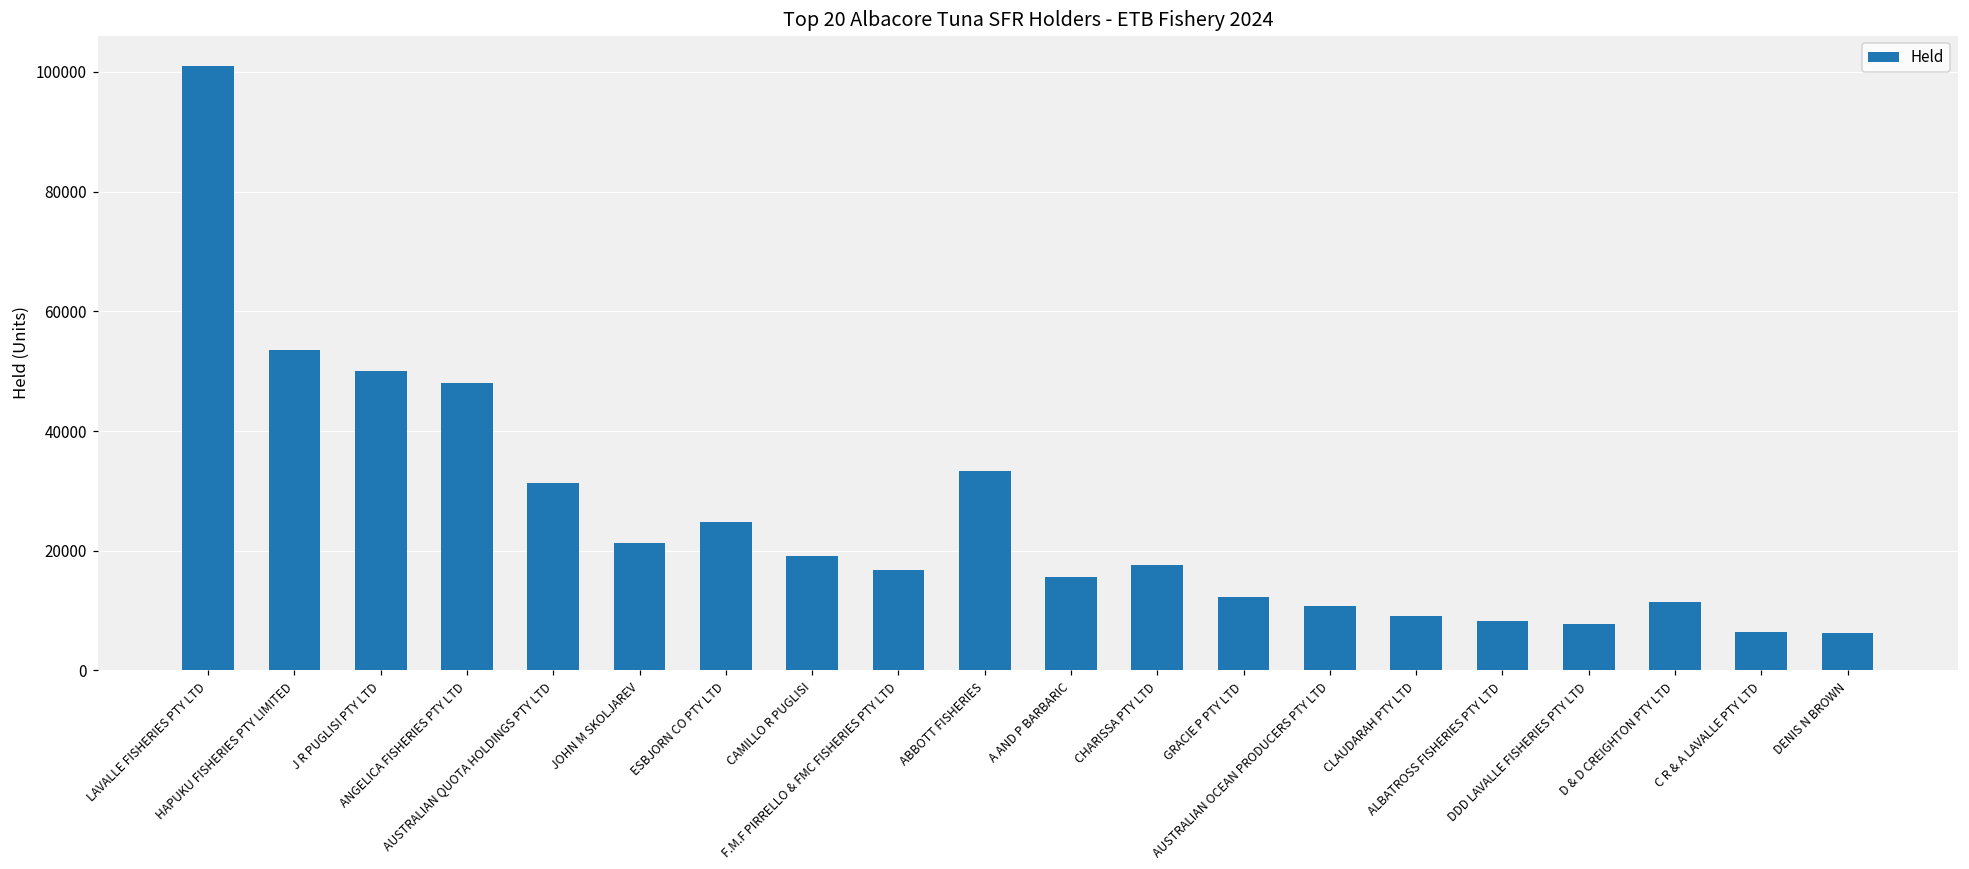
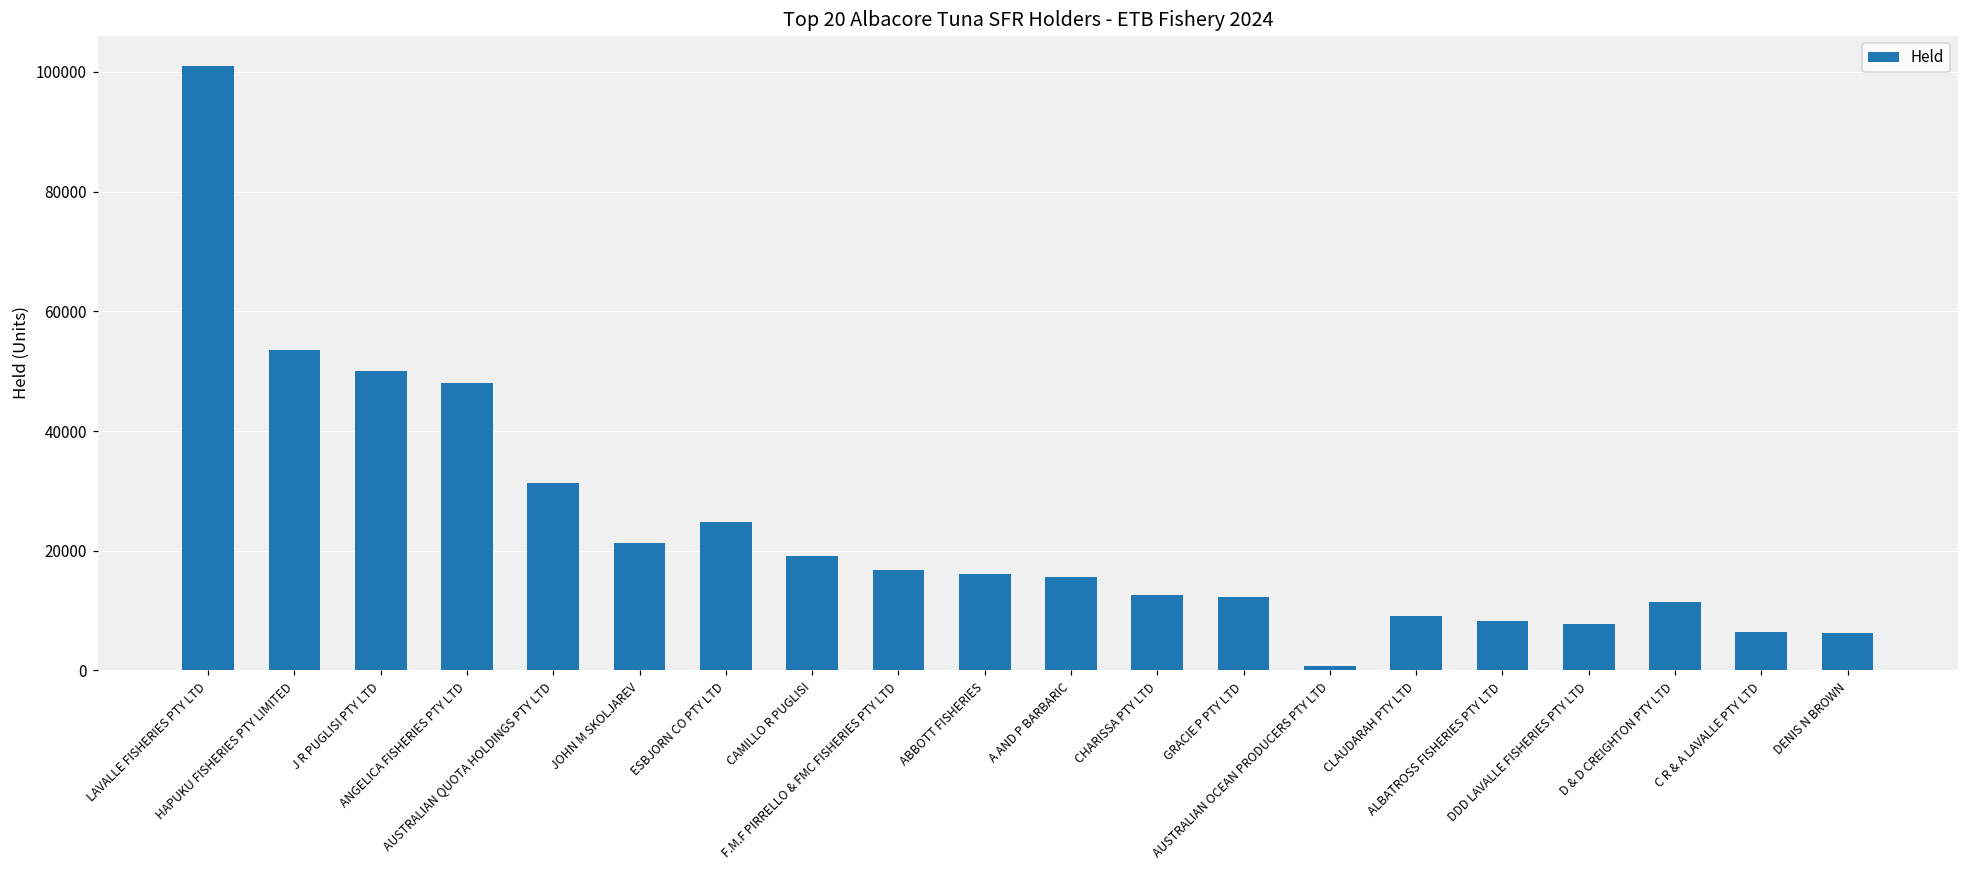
  {
    "LAVALLE FISHERIES PTY LTD": 101000,
    "HAPUKU FISHERIES PTY LIMITED": 54000,
    "J R PUGLISI PTY LTD": 50000,
    "ANGELICA FISHERIES PTY LTD": 48000,
    "AUSTRALIAN QUOTA HOLDINGS PTY LTD": 31000,
    "JOHN M SKOLJAREV": 21000,
    "ESBJORN CO PTY LTD": 25000,
    "CAMILLO R PUGLISI": 19000,
    "F.M.F PIRRELLO & FMC FISHERIES PTY LTD": 17000,
-   "ABBOTT FISHERIES": 33000,
+   "ABBOTT FISHERIES": 16000,
    "A AND P BARBARIC": 16000,
-   "CHARISSA PTY LTD": 18000,
+   "CHARISSA PTY LTD": 13000,
    "GRACIE P PTY LTD": 12000,
-   "AUSTRALIAN OCEAN PRODUCERS PTY LTD": 11000,
+   "AUSTRALIAN OCEAN PRODUCERS PTY LTD": 1000,
    "CLAUDARAH PTY LTD": 9000,
    "ALBATROSS FISHERIES PTY LTD": 8000,
    "DDD LAVALLE FISHERIES PTY LTD": 8000,
    "D & D CREIGHTON PTY LTD": 11000,
    "C R & A LAVALLE PTY LTD": 6000,
    "DENIS N BROWN": 6000
  }
